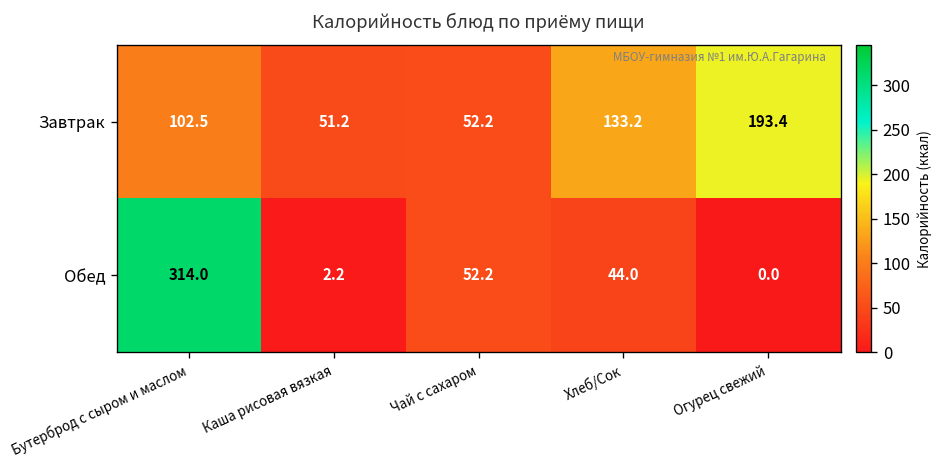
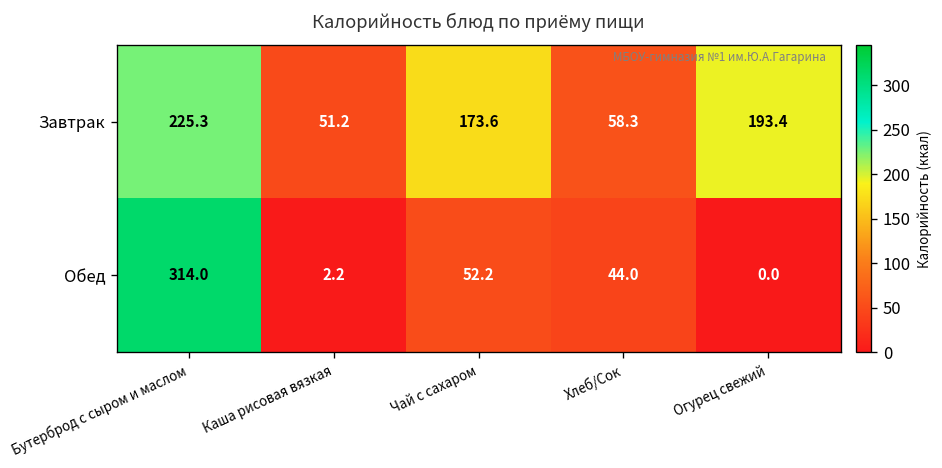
  {
    "Завтрак": {
-     "Бутерброд с сыром и маслом": 102.5,
+     "Бутерброд с сыром и маслом": 225.3,
      "Каша рисовая вязкая": 51.2,
-     "Чай с сахаром": 52.2,
-     "Хлеб/Сок": 133.2
+     "Чай с сахаром": 173.6,
+     "Хлеб/Сок": 58.3
    },
    "Обед": {
      "Бутерброд с сыром и маслом": 314.0,
      "Каша рисовая вязкая": 2.2,
      "Чай с сахаром": 52.2,
      "Хлеб/Сок": 44.0,
      "Огурец свежий": 0.0
    }
  }
